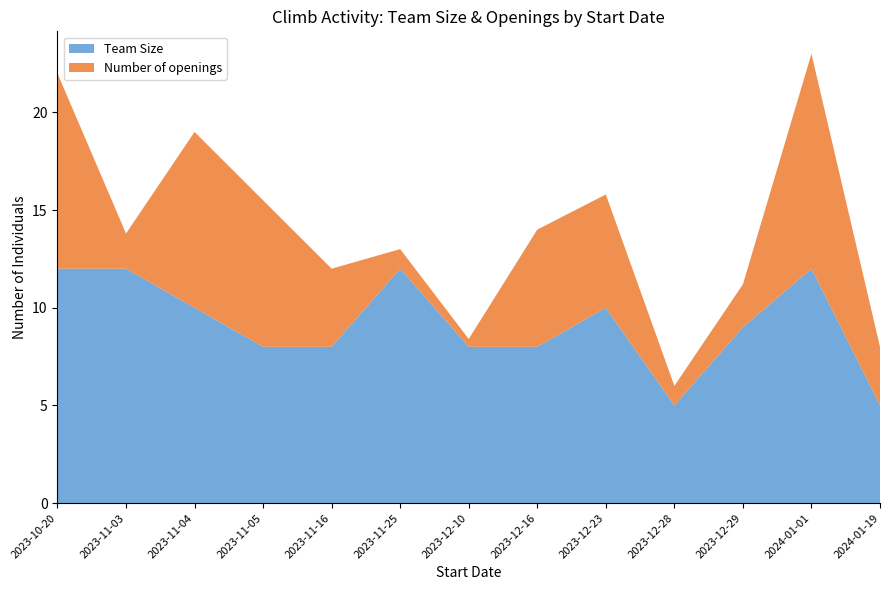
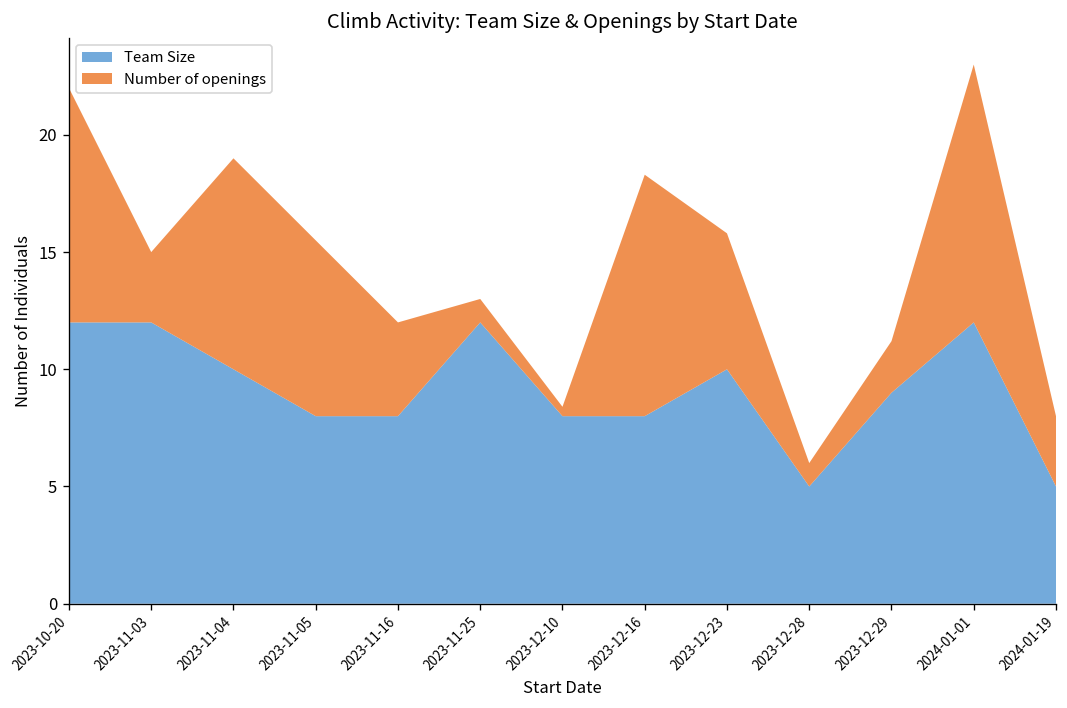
  {
    "Team Size": {
      "2023-10-20": 12.0,
      "2023-11-03": 12.0,
      "2023-11-04": 10.0,
      "2023-11-05": 8.0,
      "2023-11-16": 8.0,
      "2023-11-25": 12.0,
      "2023-12-10": 8.0,
      "2023-12-16": 8.0,
      "2023-12-23": 10.0,
      "2023-12-28": 5.0,
      "2023-12-29": 9.0,
      "2024-01-01": 12.0,
      "2024-01-19": 5.0
    },
    "Number of openings": {
      "2023-10-20": 10.0,
-     "2023-11-03": 1.8,
+     "2023-11-03": 3.0,
      "2023-11-04": 9.0,
      "2023-11-05": 7.5,
      "2023-11-16": 4.0,
      "2023-11-25": 1.0,
      "2023-12-10": 0.4,
-     "2023-12-16": 6.0,
+     "2023-12-16": 10.3,
      "2023-12-23": 5.8,
      "2023-12-28": 1.0,
      "2023-12-29": 2.2,
      "2024-01-01": 11.0,
      "2024-01-19": 3.0
    }
  }
